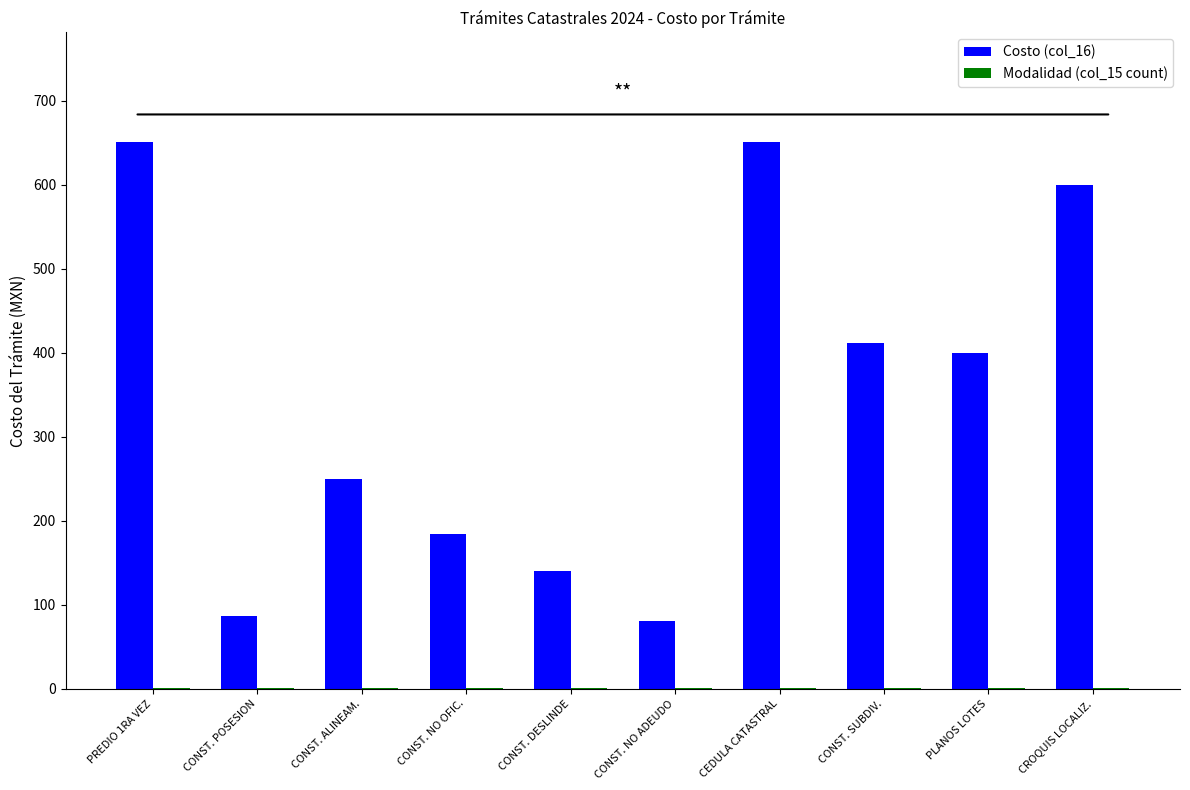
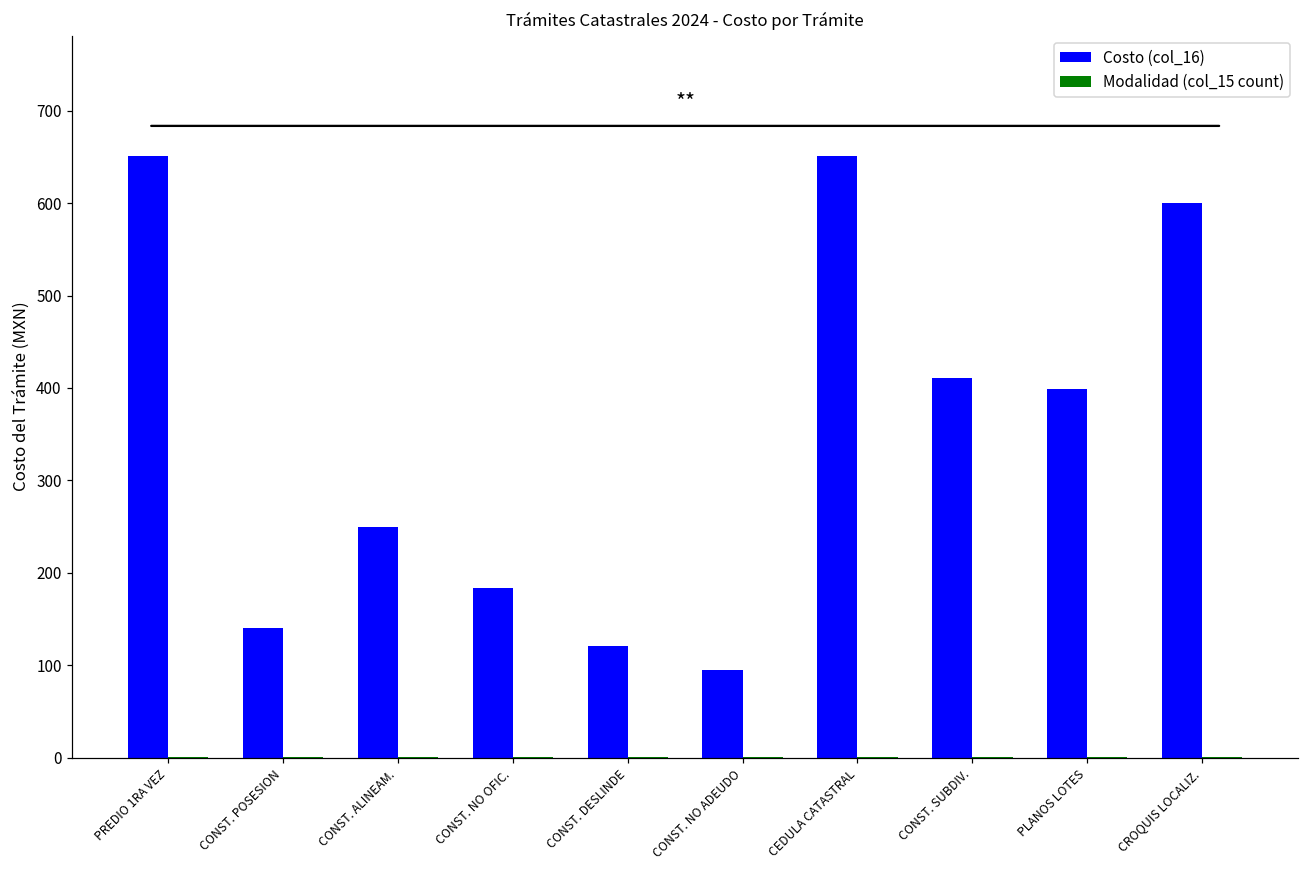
  {
    "Costo (col_16)": {
      "PREDIO 1RA VEZ": 650,
-     "CONST. POSESION": 90,
+     "CONST. POSESION": 140,
      "CONST. ALINEAM.": 250,
      "CONST. NO OFIC.": 180,
-     "CONST. DESLINDE": 140,
-     "CONST. NO ADEUDO": 80,
+     "CONST. DESLINDE": 120,
+     "CONST. NO ADEUDO": 100,
      "CEDULA CATASTRAL": 650,
      "CONST. SUBDIV.": 410,
      "PLANOS LOTES": 400,
      "CROQUIS LOCALIZ.": 600
    }
  }
